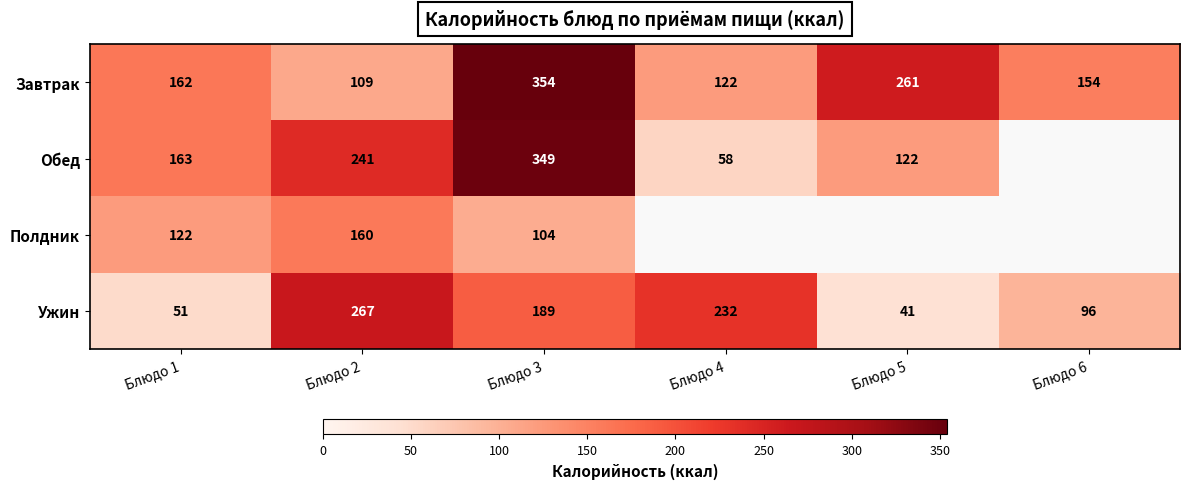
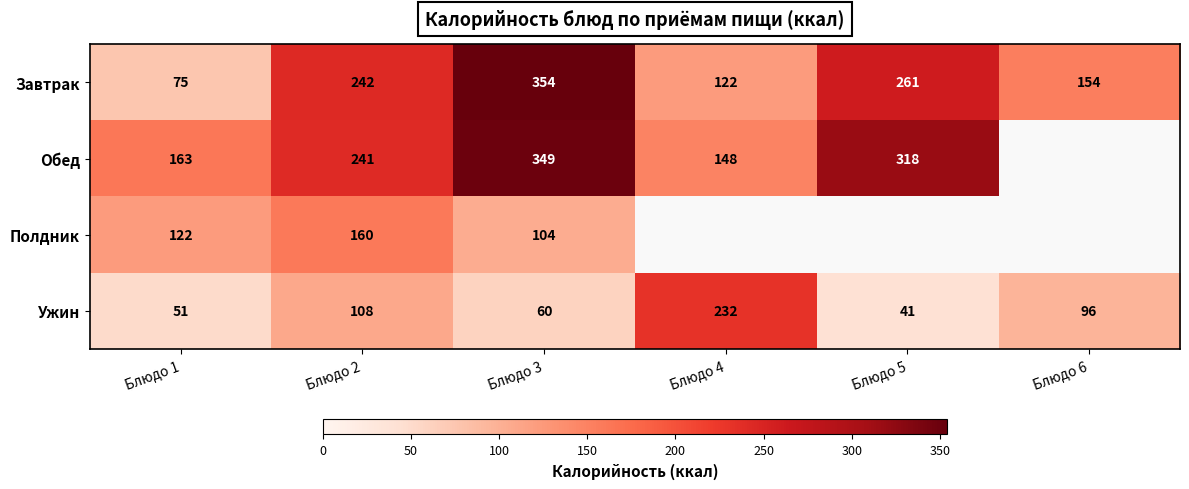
  {
    "Завтрак": {
-     "Блюдо 1": 162,
-     "Блюдо 2": 109,
+     "Блюдо 1": 75,
+     "Блюдо 2": 242,
      "Блюдо 3": 354,
      "Блюдо 4": 122,
      "Блюдо 5": 261,
      "Блюдо 6": 154
    },
    "Обед": {
      "Блюдо 1": 163,
      "Блюдо 2": 241,
      "Блюдо 3": 349,
-     "Блюдо 4": 58,
-     "Блюдо 5": 122
+     "Блюдо 4": 148,
+     "Блюдо 5": 318
    },
    "Полдник": {
      "Блюдо 1": 122,
      "Блюдо 2": 160,
      "Блюдо 3": 104
    },
    "Ужин": {
      "Блюдо 1": 51,
-     "Блюдо 2": 267,
-     "Блюдо 3": 189,
+     "Блюдо 2": 108,
+     "Блюдо 3": 60,
      "Блюдо 4": 232,
      "Блюдо 5": 41,
      "Блюдо 6": 96
    }
  }
